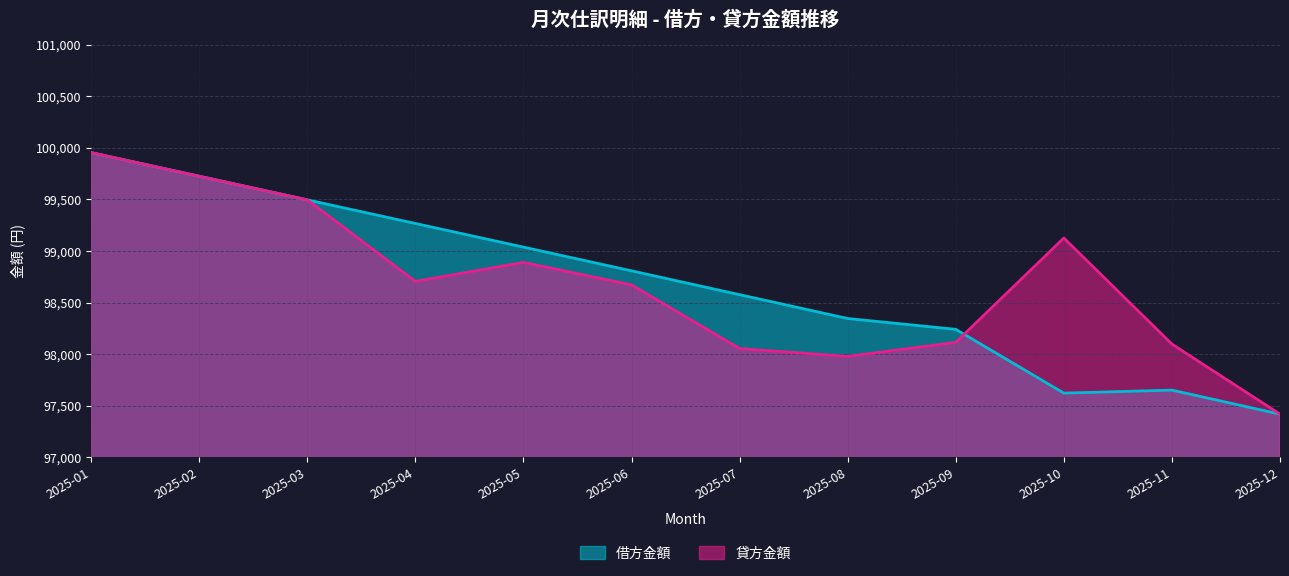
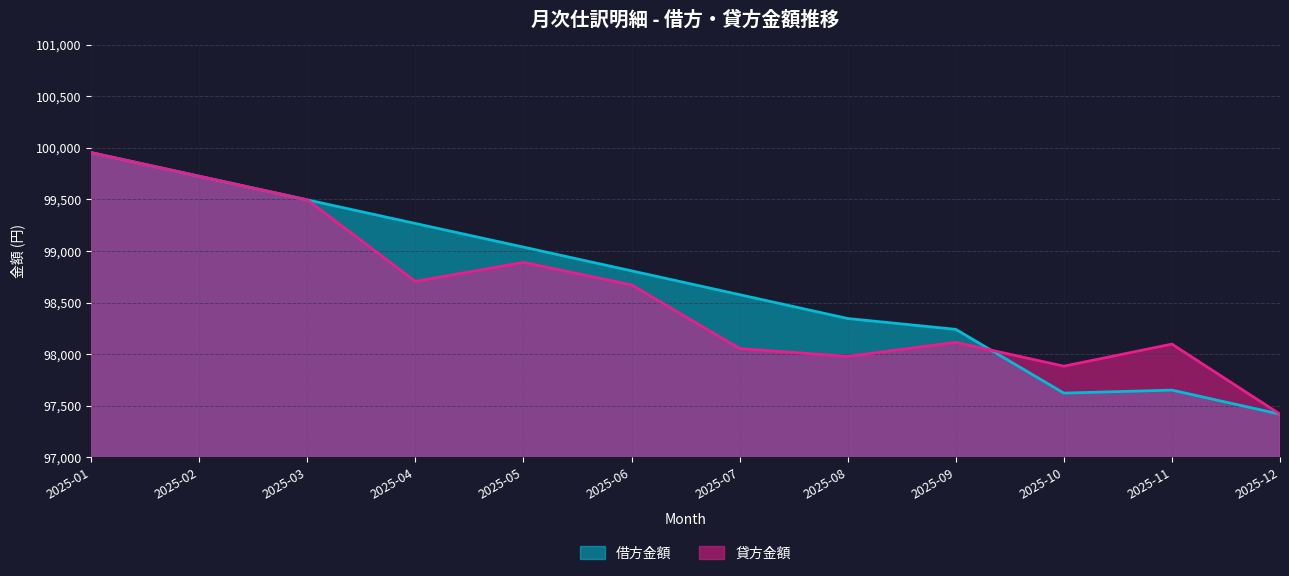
  {
    "借方金額": {
      "2025-04": "99,270",
      "2025-05": "99,040",
      "2025-06": "98,810",
      "2025-07": "98,580",
      "2025-08": "98,350",
      "2025-09": "98,240",
      "2025-10": "97,620",
      "2025-11": "97,650"
    },
    "貸方金額": {
      "2025-04": "98,710",
      "2025-05": "98,890",
      "2025-06": "98,670",
      "2025-07": "98,060",
      "2025-08": "97,980",
      "2025-09": "98,120",
-     "2025-10": "99,130",
+     "2025-10": "97,880",
      "2025-11": "98,100"
    }
  }
